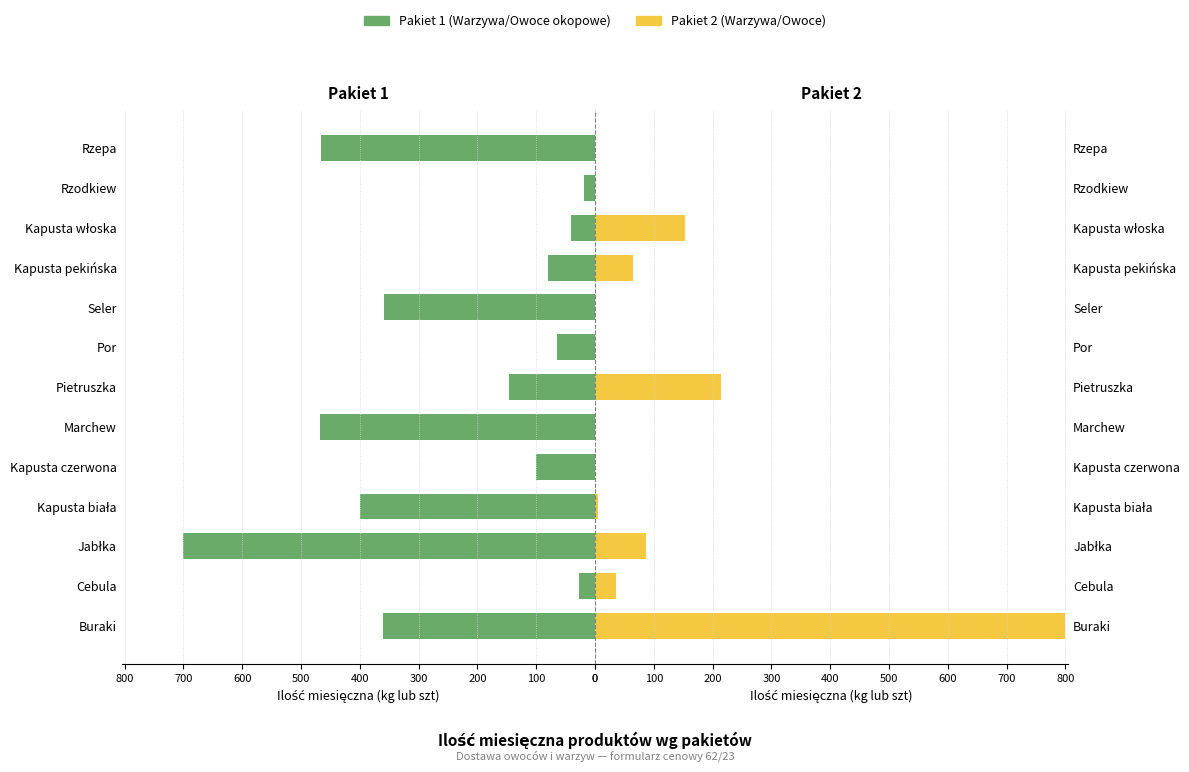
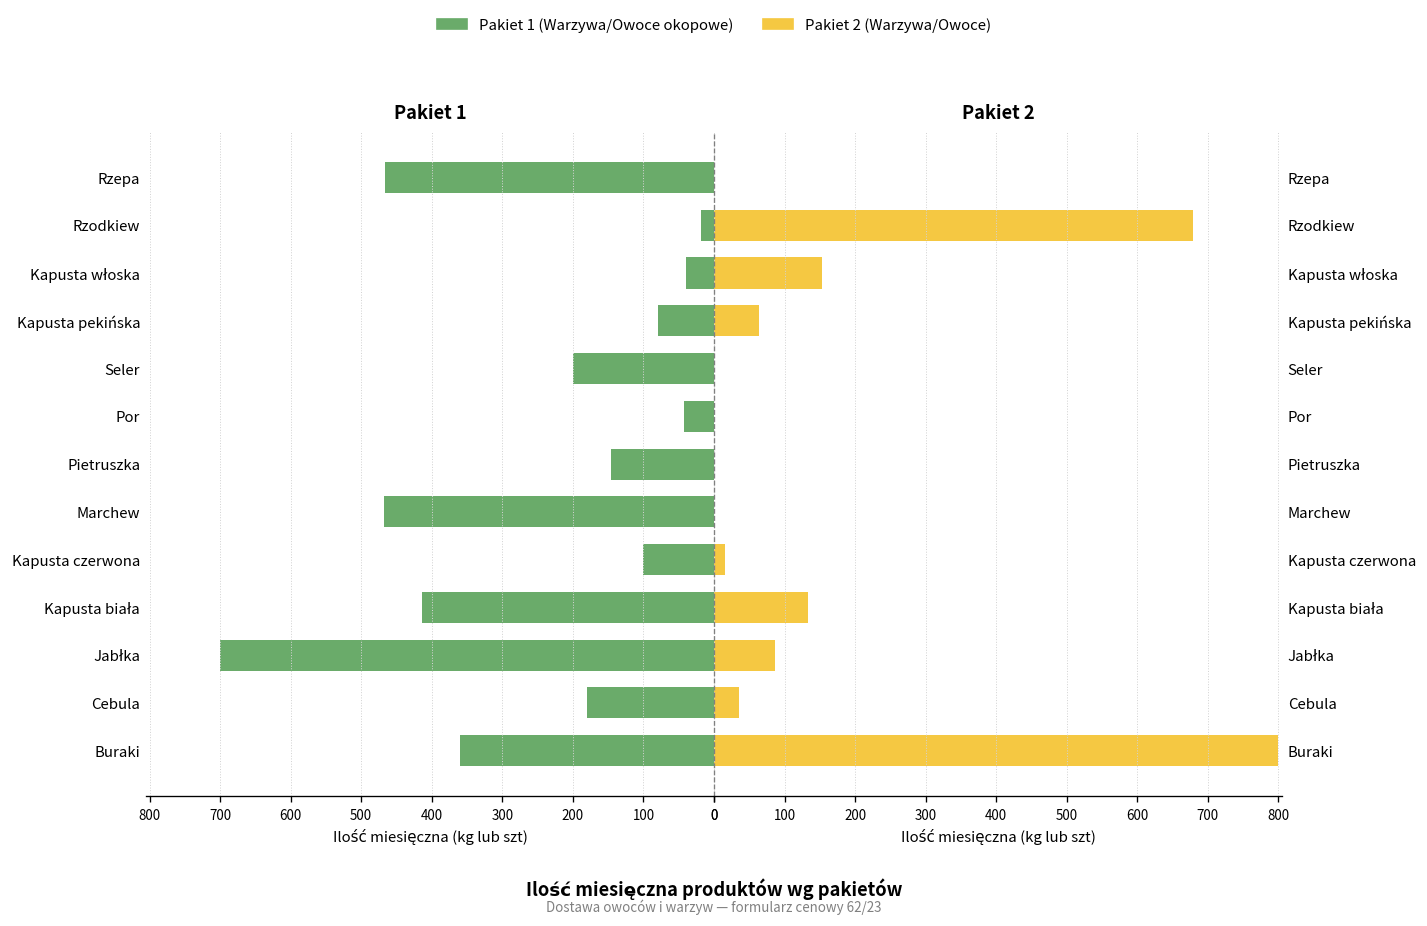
  {
    "Pakiet 1": {
      "Rzepa": 470,
      "Rzodkiew": 20,
      "Kapusta włoska": 40,
      "Kapusta pekińska": 80,
-     "Seler": 360,
-     "Por": 70,
+     "Seler": 200,
+     "Por": 40,
      "Pietruszka": 150,
      "Marchew": 470,
      "Kapusta czerwona": 100,
-     "Kapusta biała": 400,
+     "Kapusta biała": 410,
      "Jabłka": 700,
-     "Cebula": 30,
+     "Cebula": 180,
      "Buraki": 360
    },
    "Pakiet 2": {
      "Rzepa": 0,
-     "Rzodkiew": 0,
+     "Rzodkiew": 680,
      "Kapusta włoska": 150,
      "Kapusta pekińska": 60,
      "Seler": 0,
      "Por": 0,
-     "Pietruszka": 220,
+     "Pietruszka": 0,
      "Marchew": 0,
-     "Kapusta czerwona": 0,
-     "Kapusta biała": 10,
+     "Kapusta czerwona": 20,
+     "Kapusta biała": 130,
      "Jabłka": 90,
      "Cebula": 40,
      "Buraki": 800
    }
  }
